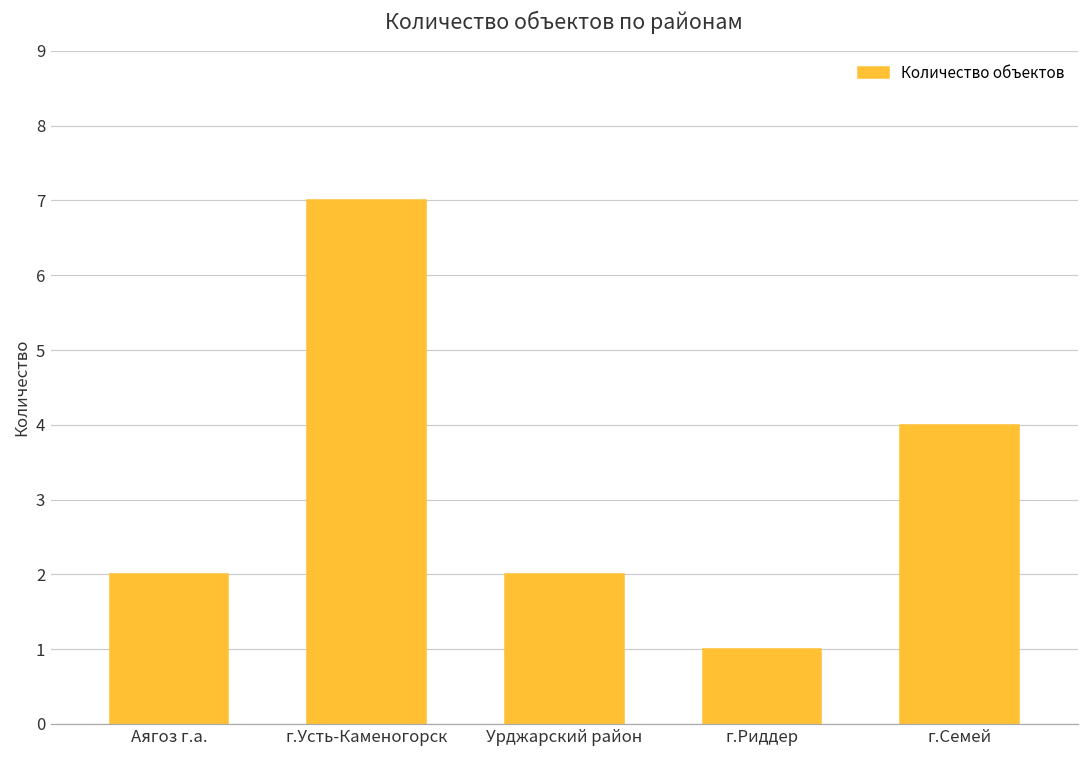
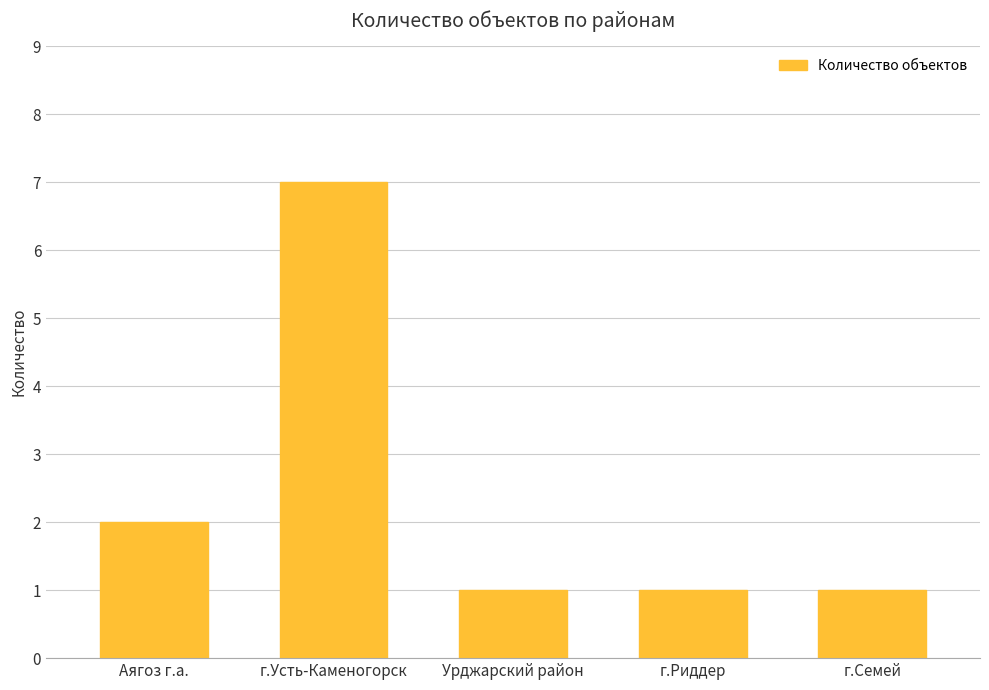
  {
    "Аягоз г.а.": 2,
    "г.Усть-Каменогорск": 7,
-   "Урджарский район": 2,
+   "Урджарский район": 1,
    "г.Риддер": 1,
-   "г.Семей": 4
+   "г.Семей": 1
  }
